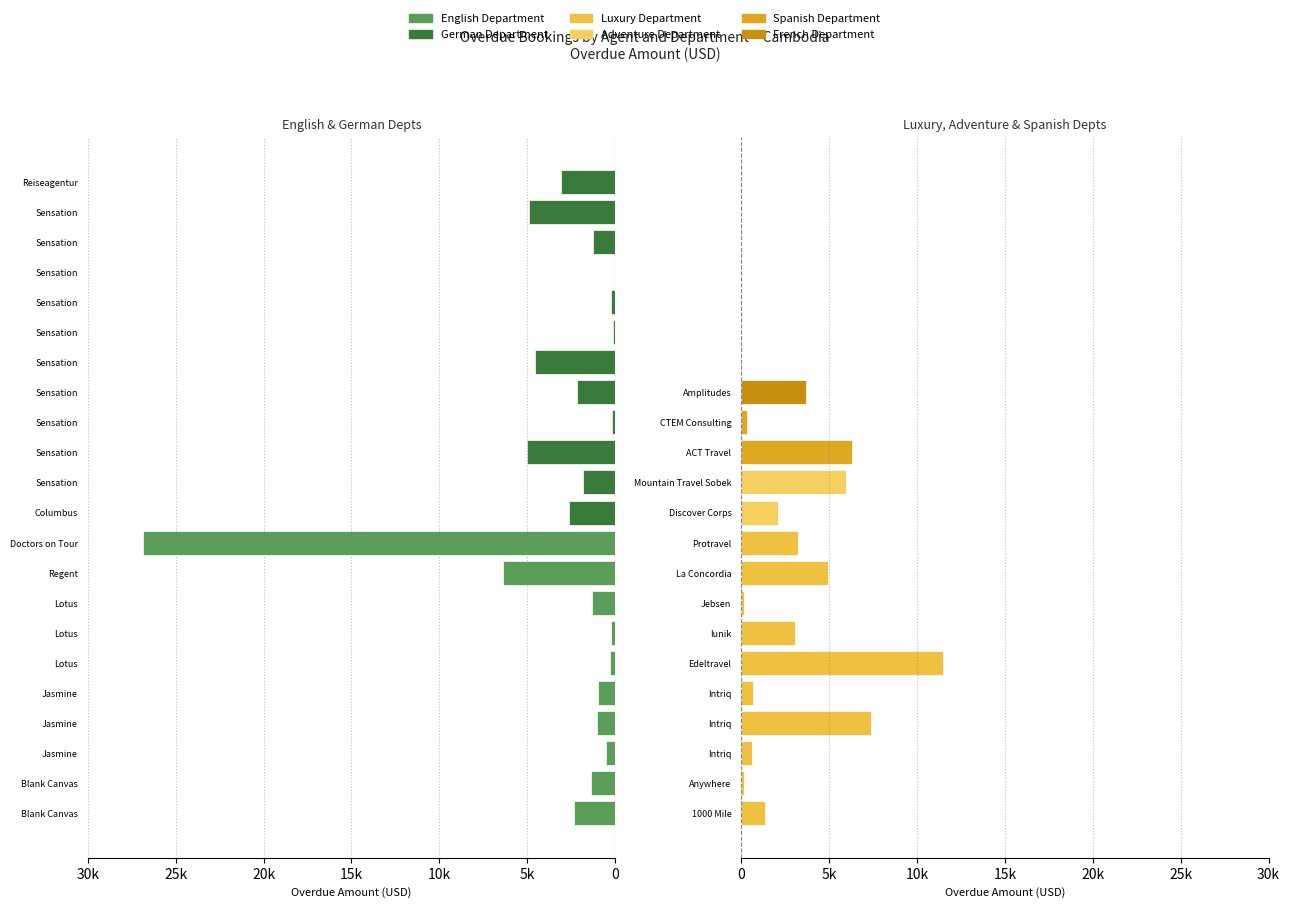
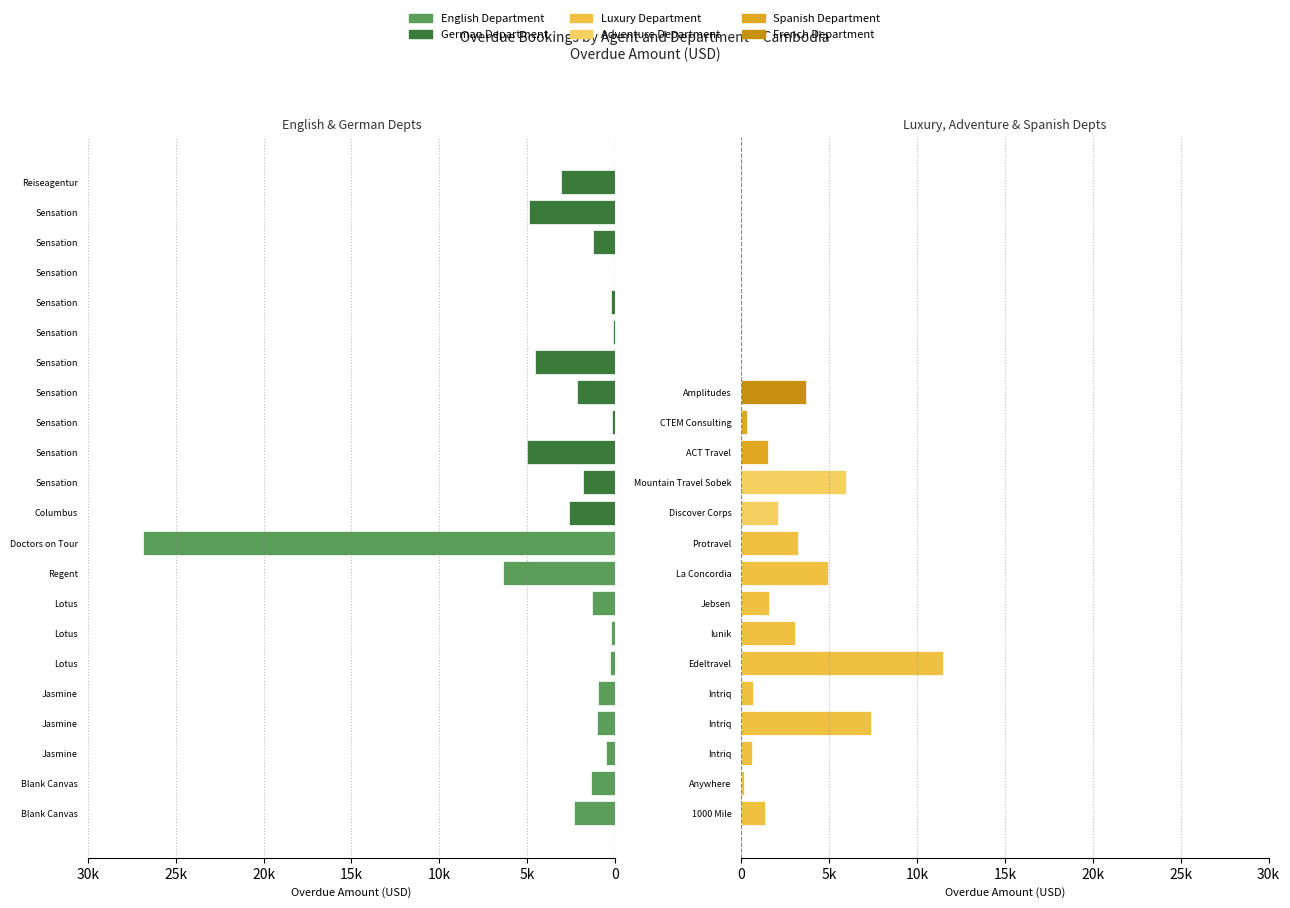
  {
    "Luxury, Adventure & Spanish Depts": {
      "Amplitudes": 3700,
      "CTEM Consulting": 300,
-     "ACT Travel": 6300,
+     "ACT Travel": 1500,
      "Mountain Travel Sobek": 6000,
      "Discover Corps": 2100,
      "Protravel": 3300,
      "La Concordia": 5000,
-     "Jebsen": 200,
+     "Jebsen": 1600,
      "Iunik": 3100,
      "Edeltravel": 11500,
      "1000 Mile": 1400
    }
  }
